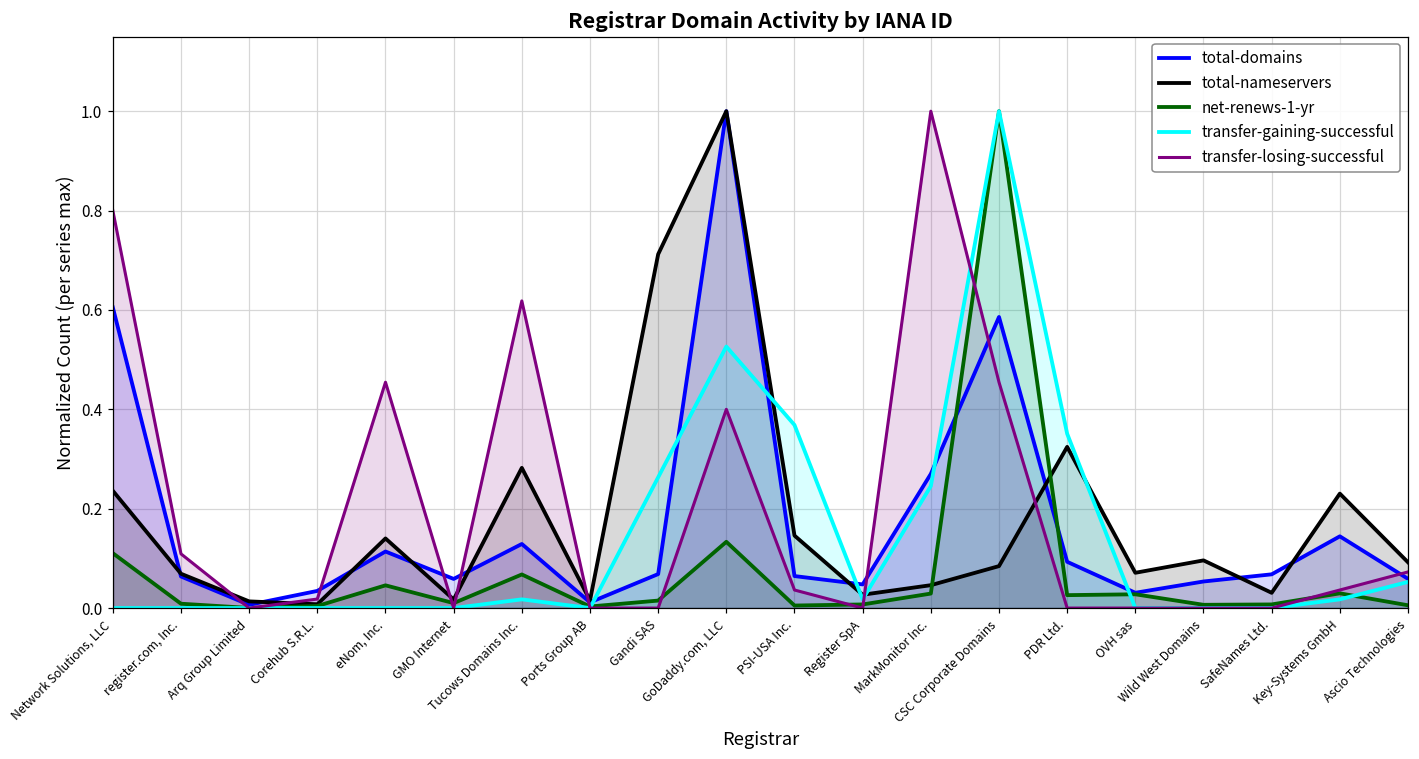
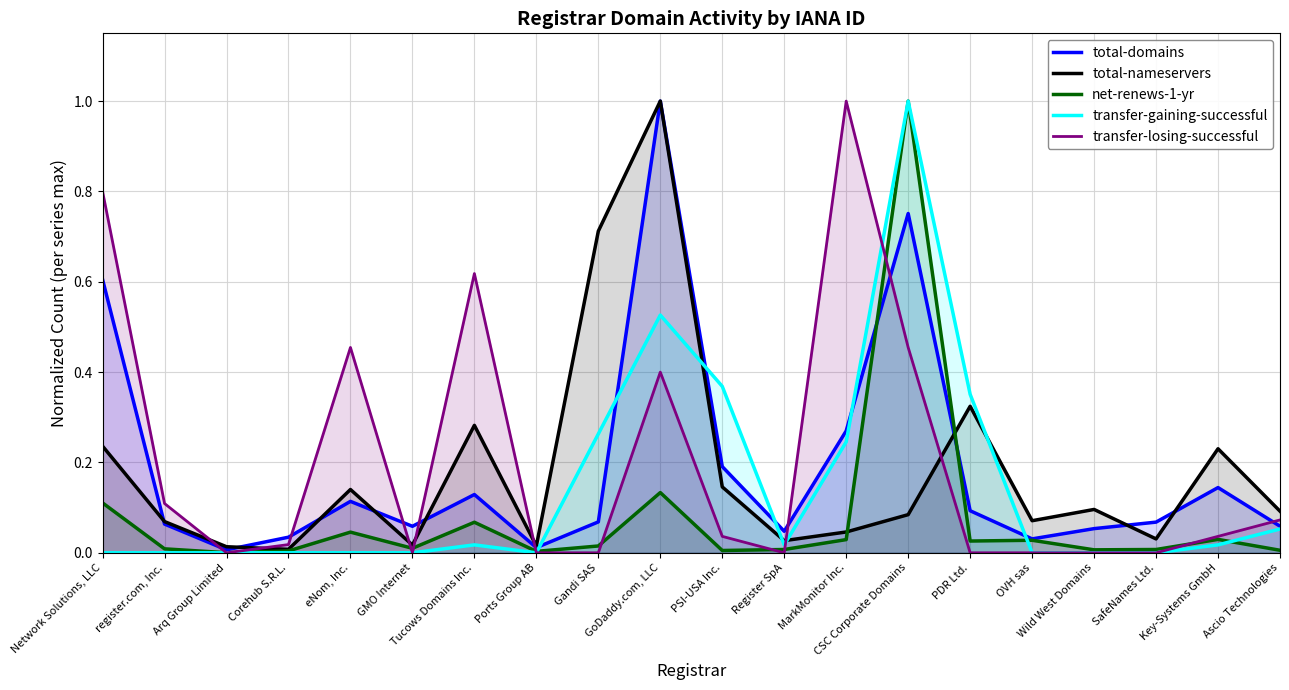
  {
    "total-domains": {
      "Network Solutions, LLC": 0.61,
      "Arq Group Limited": 0.01,
      "Corehub S.R.L.": 0.03,
      "eNom, Inc.": 0.11,
      "GMO Internet": 0.06,
      "Tucows Domains Inc.": 0.13,
      "Gandi SAS": 0.07,
-     "PSI-USA Inc.": 0.06,
+     "PSI-USA Inc.": 0.19,
      "Register SpA": 0.05,
      "MarkMonitor Inc.": 0.27,
-     "CSC Corporate Domains": 0.59,
+     "CSC Corporate Domains": 0.75,
      "PDR Ltd.": 0.09,
      "Wild West Domains": 0.05,
      "SafeNames Ltd.": 0.07,
      "Key-Systems GmbH": 0.14,
      "Ascio Technologies": 0.06
    },
    "total-nameservers": {
      "Network Solutions, LLC": 0.24,
      "Arq Group Limited": 0.01,
      "eNom, Inc.": 0.14,
      "GMO Internet": 0.02,
      "Tucows Domains Inc.": 0.28,
      "Gandi SAS": 0.71,
      "PSI-USA Inc.": 0.15,
      "Register SpA": 0.03,
      "MarkMonitor Inc.": 0.05,
      "CSC Corporate Domains": 0.08,
      "PDR Ltd.": 0.32,
      "OVH sas": 0.07,
      "Wild West Domains": 0.10,
      "SafeNames Ltd.": 0.03,
      "Key-Systems GmbH": 0.23,
      "Ascio Technologies": 0.09
    },
    "net-renews-1-yr": {
      "Network Solutions, LLC": 0.11,
      "register.com, Inc.": 0.01,
      "eNom, Inc.": 0.05,
      "GMO Internet": 0.01,
      "Tucows Domains Inc.": 0.07,
      "Gandi SAS": 0.02,
      "GoDaddy.com, LLC": 0.13,
      "PSI-USA Inc.": 0.01,
      "Register SpA": 0.01,
      "MarkMonitor Inc.": 0.03,
      "PDR Ltd.": 0.03,
      "Wild West Domains": 0.01,
      "SafeNames Ltd.": 0.01,
      "Key-Systems GmbH": 0.03,
      "Ascio Technologies": 0.01
    },
    "transfer-gaining-successful": {
      "Network Solutions, LLC": 0.00,
      "register.com, Inc.": 0.00,
      "eNom, Inc.": 0.00,
      "Tucows Domains Inc.": 0.02,
      "Gandi SAS": 0.26,
      "GoDaddy.com, LLC": 0.53,
      "PSI-USA Inc.": 0.37,
      "Register SpA": 0.02,
      "MarkMonitor Inc.": 0.25,
      "PDR Ltd.": 0.35,
      "Key-Systems GmbH": 0.02,
      "Ascio Technologies": 0.05
    },
    "transfer-losing-successful": {
      "Network Solutions, LLC": 0.80,
      "register.com, Inc.": 0.11,
      "Corehub S.R.L.": 0.02,
      "eNom, Inc.": 0.45,
      "Tucows Domains Inc.": 0.62,
      "Gandi SAS": 0.00,
      "GoDaddy.com, LLC": 0.40,
      "PSI-USA Inc.": 0.04,
      "Register SpA": 0.00,
      "MarkMonitor Inc.": 1.00,
      "CSC Corporate Domains": 0.45,
      "PDR Ltd.": 0.00,
      "Key-Systems GmbH": 0.04,
      "Ascio Technologies": 0.07
    }
  }
